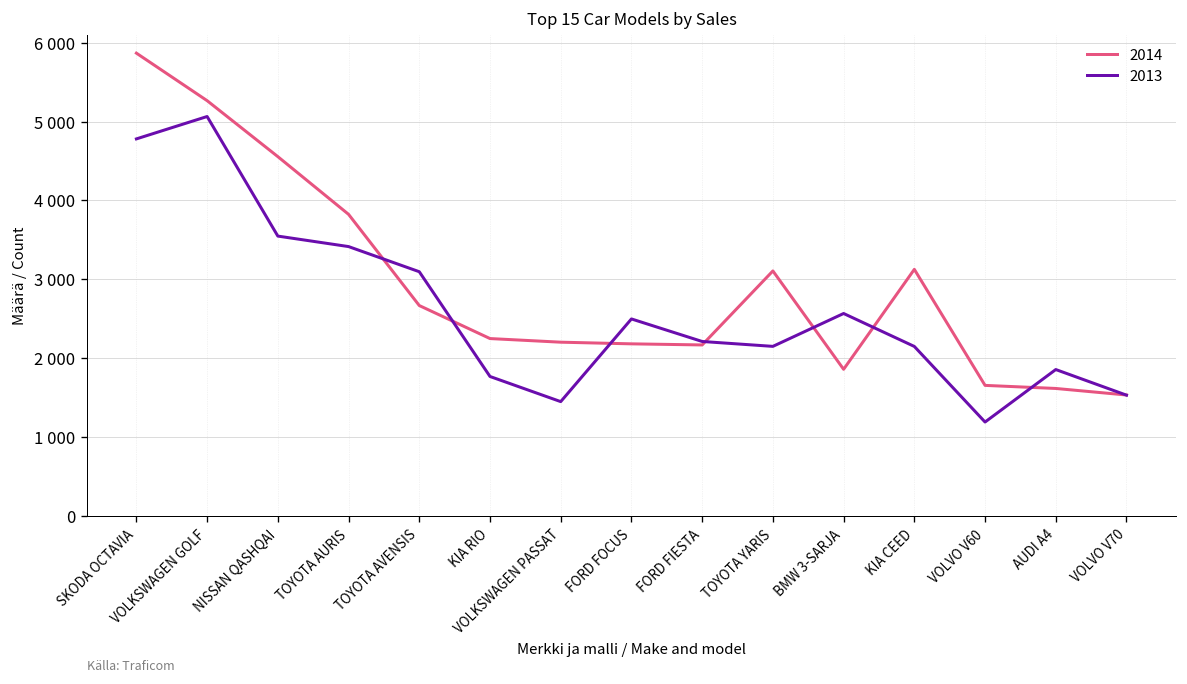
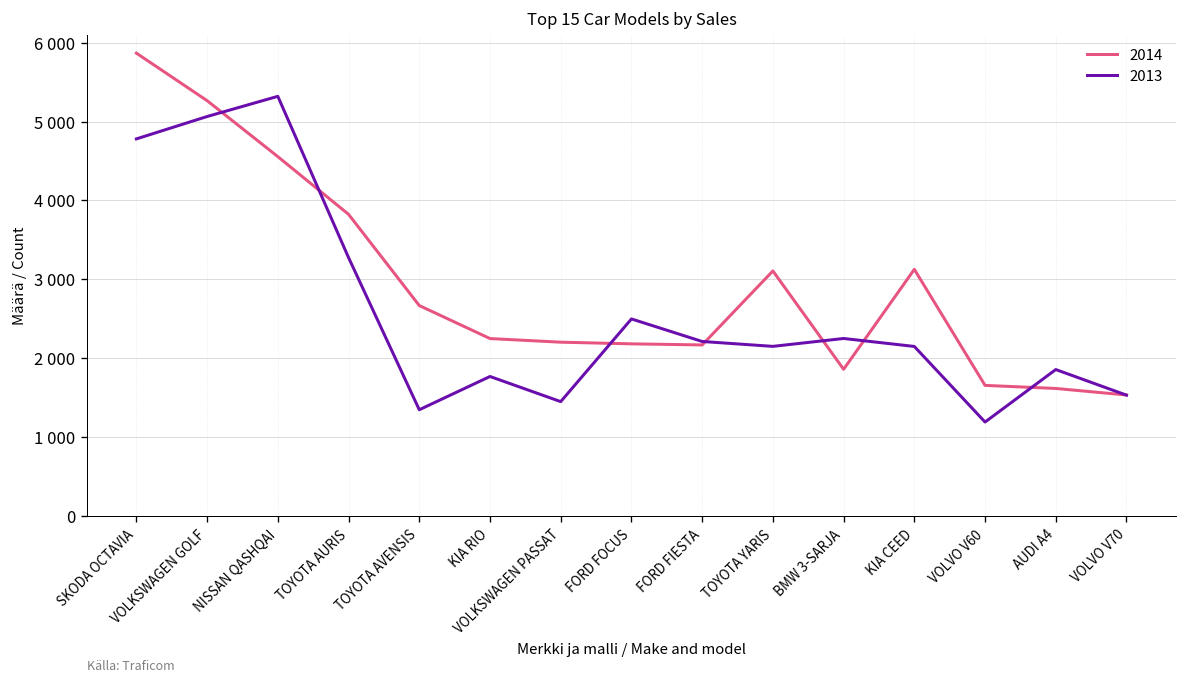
  {
    "2014": {
      "SKODA OCTAVIA": 5900,
      "VOLKSWAGEN GOLF": 5300,
      "NISSAN QASHQAI": 4600,
      "TOYOTA AURIS": 3800,
      "TOYOTA AVENSIS": 2700,
      "KIA RIO": 2200,
      "VOLKSWAGEN PASSAT": 2200,
      "FORD FOCUS": 2200,
      "FORD FIESTA": 2200,
      "TOYOTA YARIS": 3100,
      "BMW 3-SARJA": 1900,
      "KIA CEED": 3100,
      "VOLVO V60": 1700,
      "AUDI A4": 1600
    },
    "2013": {
      "SKODA OCTAVIA": 4800,
      "VOLKSWAGEN GOLF": 5100,
-     "NISSAN QASHQAI": 3500,
-     "TOYOTA AURIS": 3400,
-     "TOYOTA AVENSIS": 3100,
+     "NISSAN QASHQAI": 5300,
+     "TOYOTA AURIS": 3300,
+     "TOYOTA AVENSIS": 1300,
      "KIA RIO": 1800,
      "VOLKSWAGEN PASSAT": 1400,
      "FORD FOCUS": 2500,
      "FORD FIESTA": 2200,
      "TOYOTA YARIS": 2100,
-     "BMW 3-SARJA": 2600,
+     "BMW 3-SARJA": 2200,
      "KIA CEED": 2100,
      "VOLVO V60": 1200,
      "AUDI A4": 1900
    }
  }
